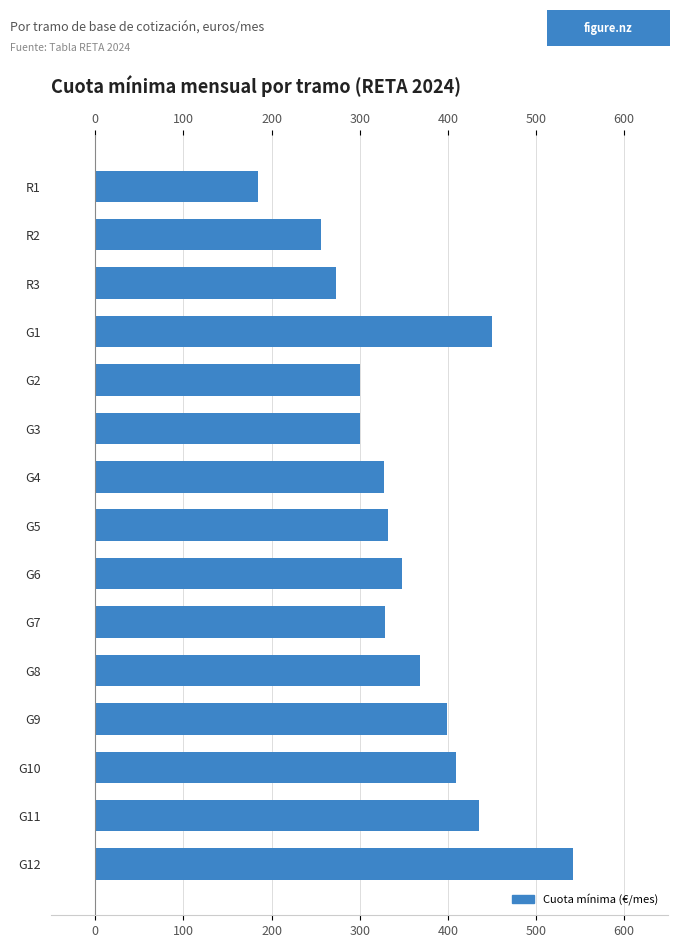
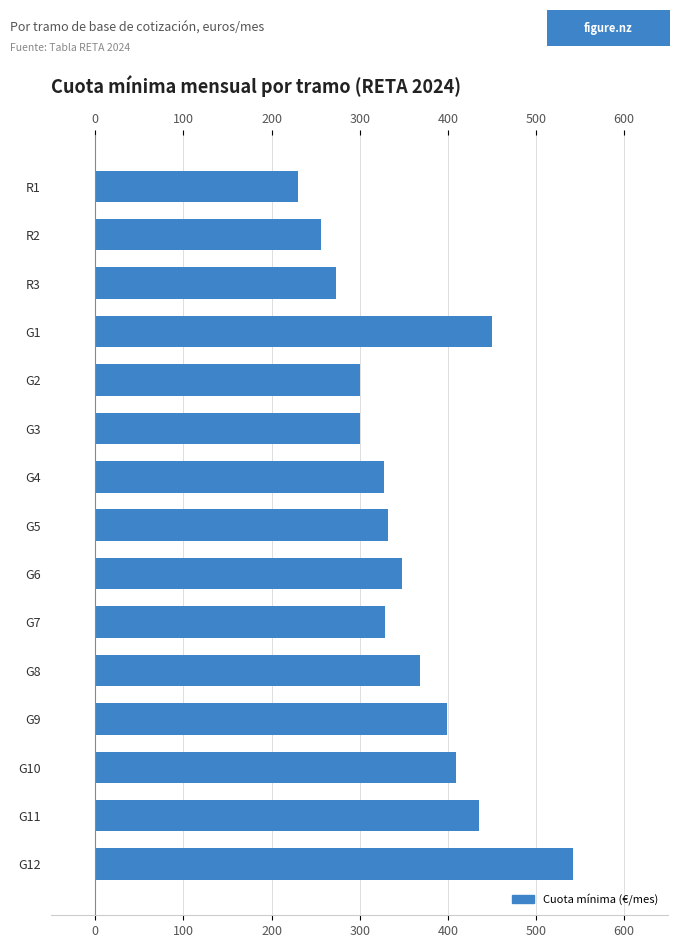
  {
-   "R1": 180,
+   "R1": 230,
    "R2": 260,
    "R3": 270,
    "G1": 450,
    "G2": 300,
    "G3": 300,
    "G4": 330,
    "G5": 330,
    "G6": 350,
    "G7": 330,
    "G8": 370,
    "G9": 400,
    "G10": 410,
    "G11": 440,
    "G12": 540
  }
